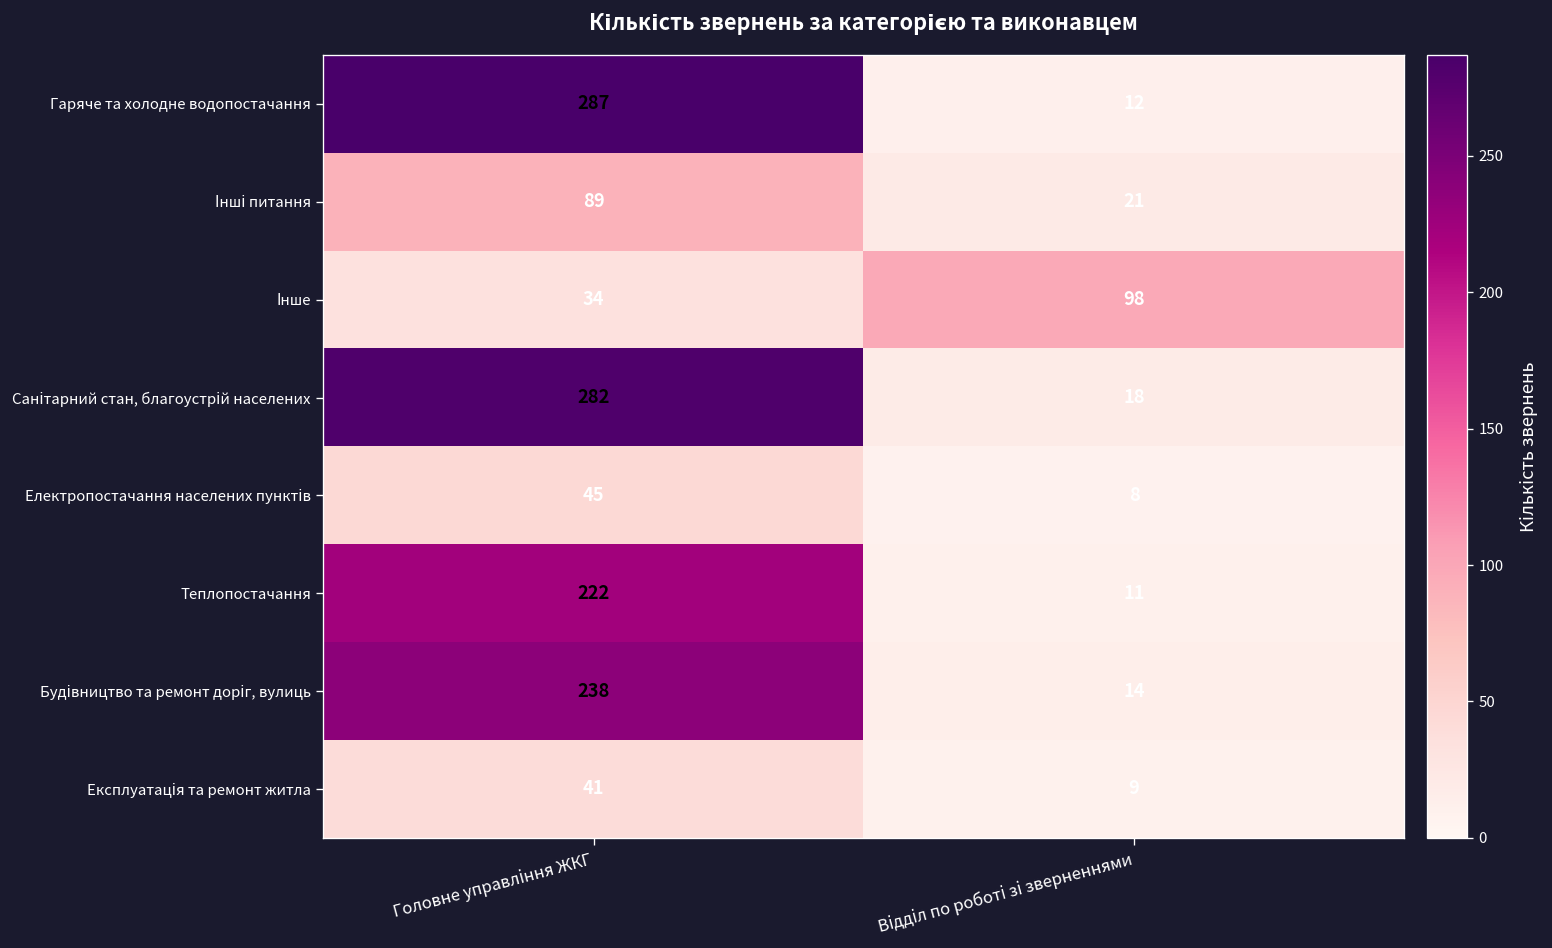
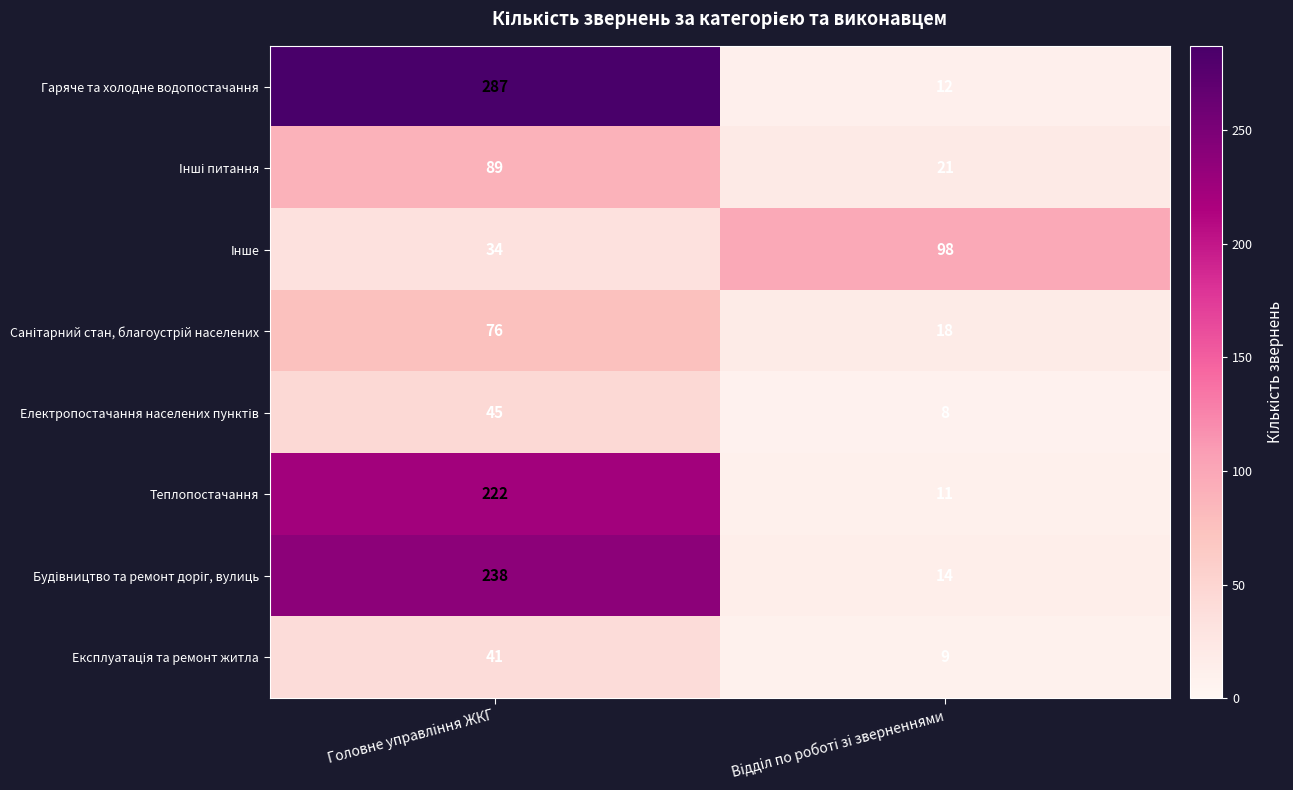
  {
    "Гаряче та холодне водопостачання": {
      "Головне управління ЖКГ": 287
    },
    "Інші питання": {
      "Головне управління ЖКГ": 89
    },
    "Інше": {
      "Відділ по роботі зі зверненнями": 98
    },
    "Санітарний стан, благоустрій населених": {
-     "Головне управління ЖКГ": 282
+     "Головне управління ЖКГ": 76
    },
    "Теплопостачання": {
      "Головне управління ЖКГ": 222
    },
    "Будівництво та ремонт доріг, вулиць": {
      "Головне управління ЖКГ": 238
    }
  }
